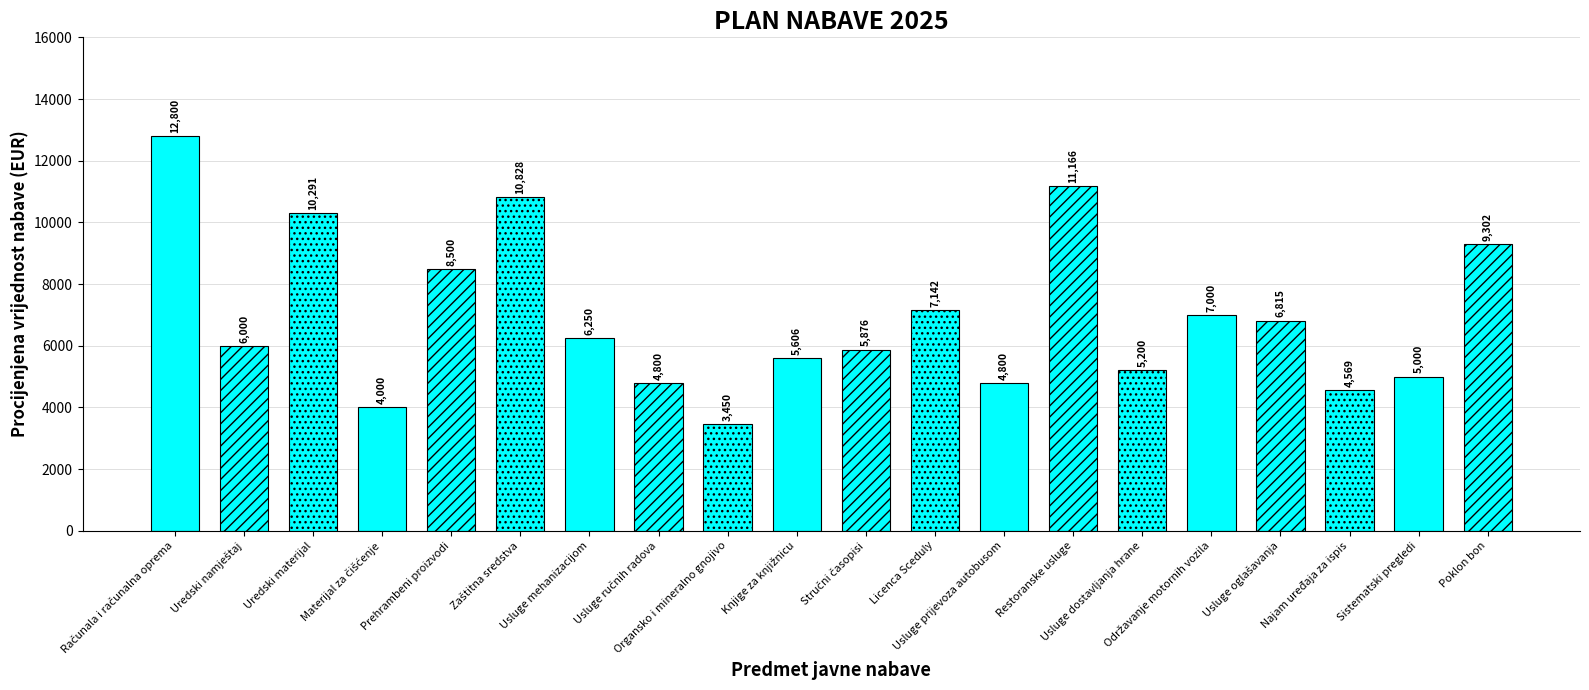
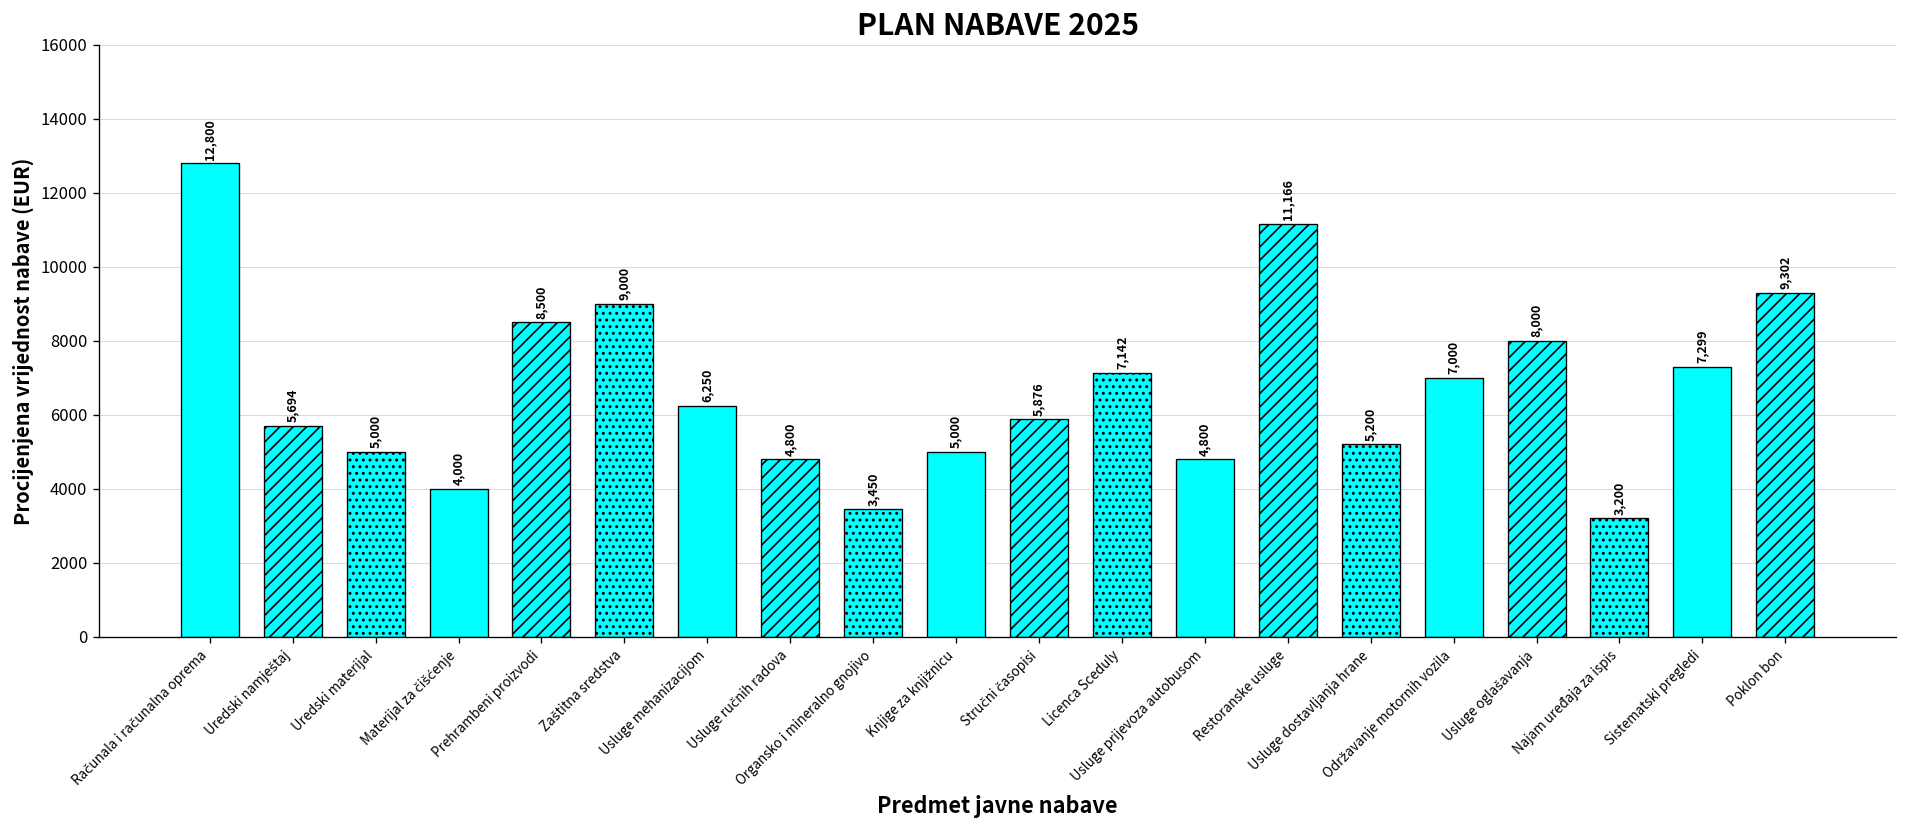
  {
    "Računala i računalna oprema": "12,800",
-   "Uredski namještaj": "6,000",
-   "Uredski materijal": "10,291",
+   "Uredski namještaj": "5,694",
+   "Uredski materijal": "5,000",
    "Materijal za čišćenje": "4,000",
    "Prehrambeni proizvodi": "8,500",
-   "Zaštitna sredstva": "10,828",
+   "Zaštitna sredstva": "9,000",
    "Usluge mehanizacijom": "6,250",
    "Usluge ručnih radova": "4,800",
    "Organsko i mineralno gnojivo": "3,450",
-   "Knjige za knjižnicu": "5,606",
+   "Knjige za knjižnicu": "5,000",
    "Stručni časopisi": "5,876",
    "Licenca Sceduly": "7,142",
    "Usluge prijevoza autobusom": "4,800",
    "Restoranske usluge": "11,166",
    "Usluge dostavljanja hrane": "5,200",
    "Održavanje motornih vozila": "7,000",
-   "Usluge oglašavanja": "6,815",
-   "Najam uređaja za ispis": "4,569",
-   "Sistematski pregledi": "5,000",
+   "Usluge oglašavanja": "8,000",
+   "Najam uređaja za ispis": "3,200",
+   "Sistematski pregledi": "7,299",
    "Poklon bon": "9,302"
  }
